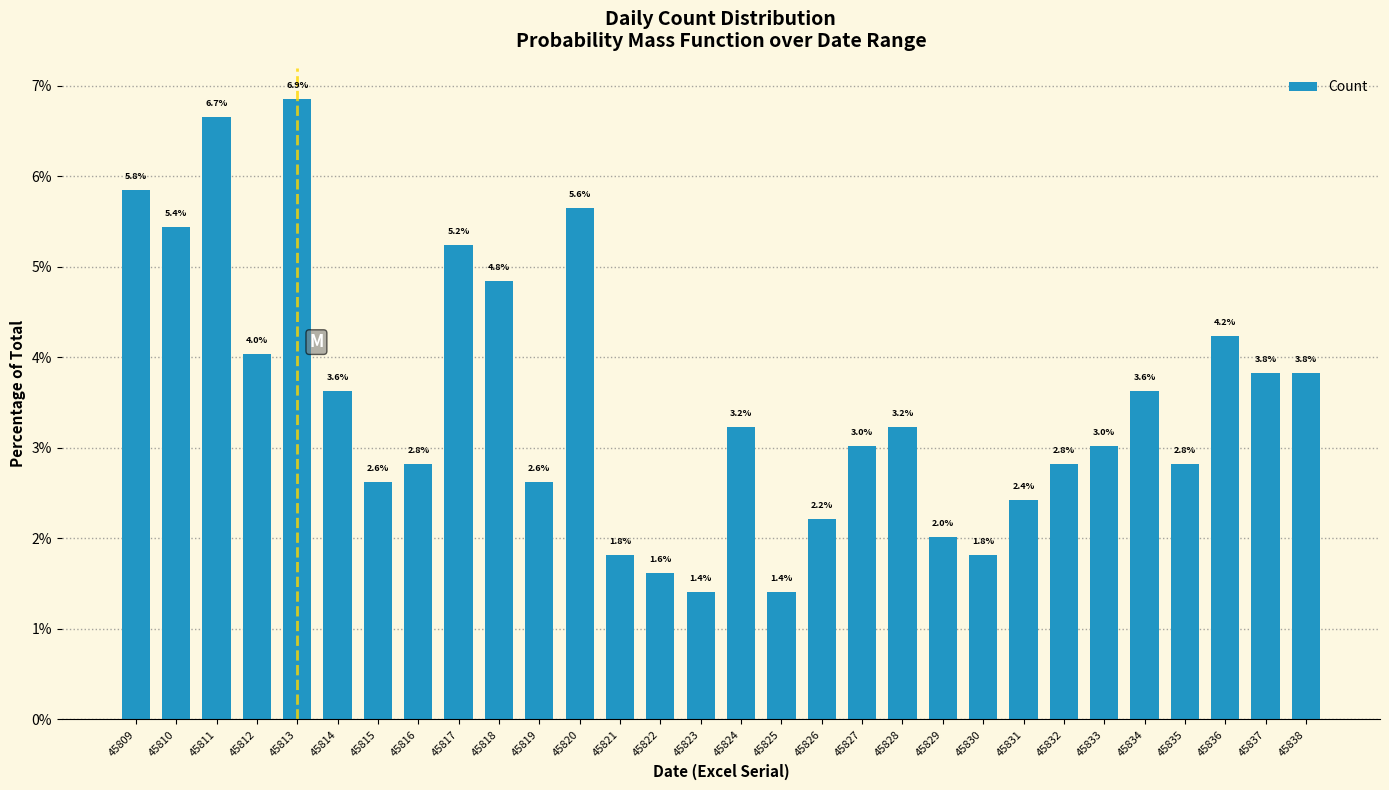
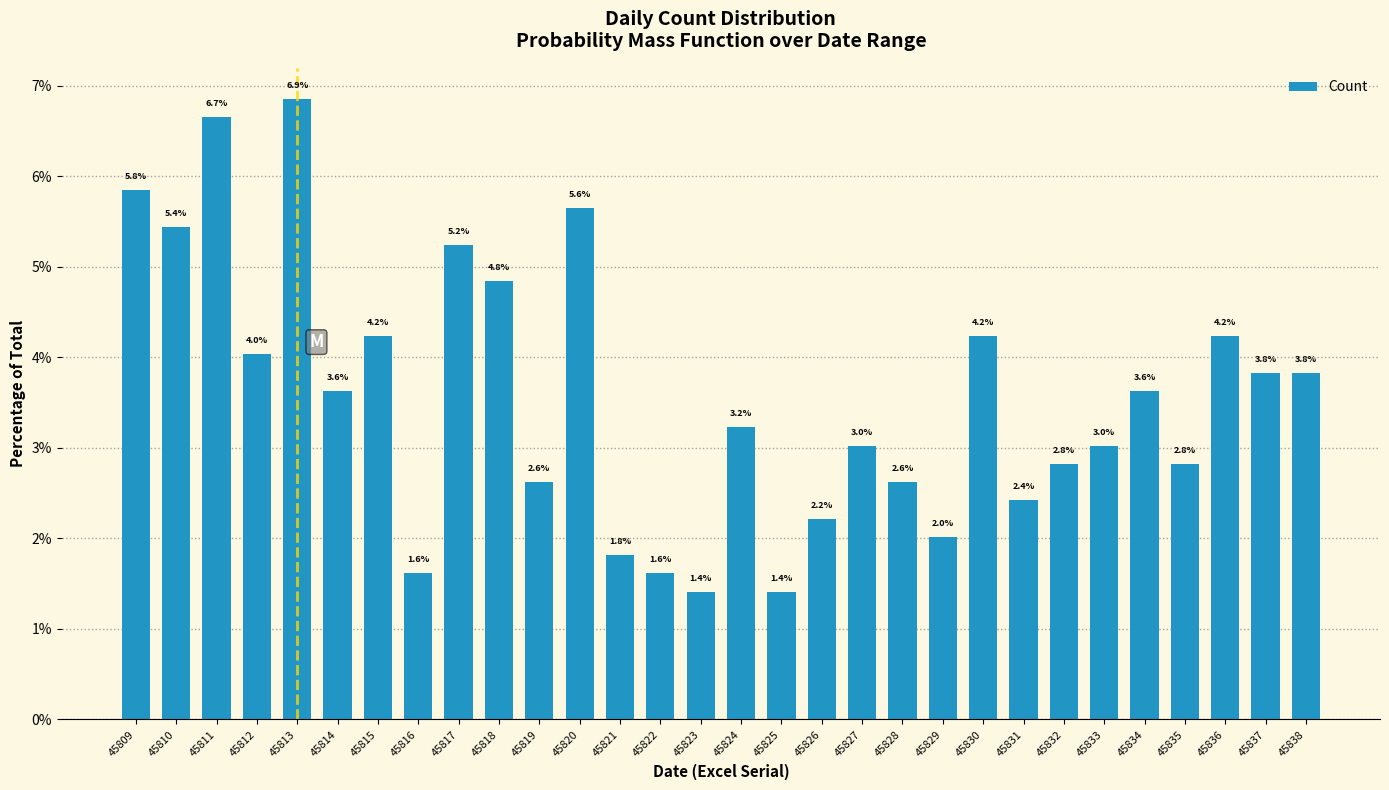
  {
    "45809": "5.8%",
    "45810": "5.4%",
    "45811": "6.7%",
    "45812": "4.0%",
    "45813": "6.9%",
    "45814": "3.6%",
-   "45815": "2.6%",
-   "45816": "2.8%",
+   "45815": "4.2%",
+   "45816": "1.6%",
    "45817": "5.2%",
    "45818": "4.8%",
    "45819": "2.6%",
    "45820": "5.6%",
    "45821": "1.8%",
    "45822": "1.6%",
    "45823": "1.4%",
    "45824": "3.2%",
    "45825": "1.4%",
    "45826": "2.2%",
    "45827": "3.0%",
-   "45828": "3.2%",
+   "45828": "2.6%",
    "45829": "2.0%",
-   "45830": "1.8%",
+   "45830": "4.2%",
    "45831": "2.4%",
    "45832": "2.8%",
    "45833": "3.0%",
    "45834": "3.6%",
    "45835": "2.8%",
    "45836": "4.2%",
    "45837": "3.8%",
    "45838": "3.8%"
  }
